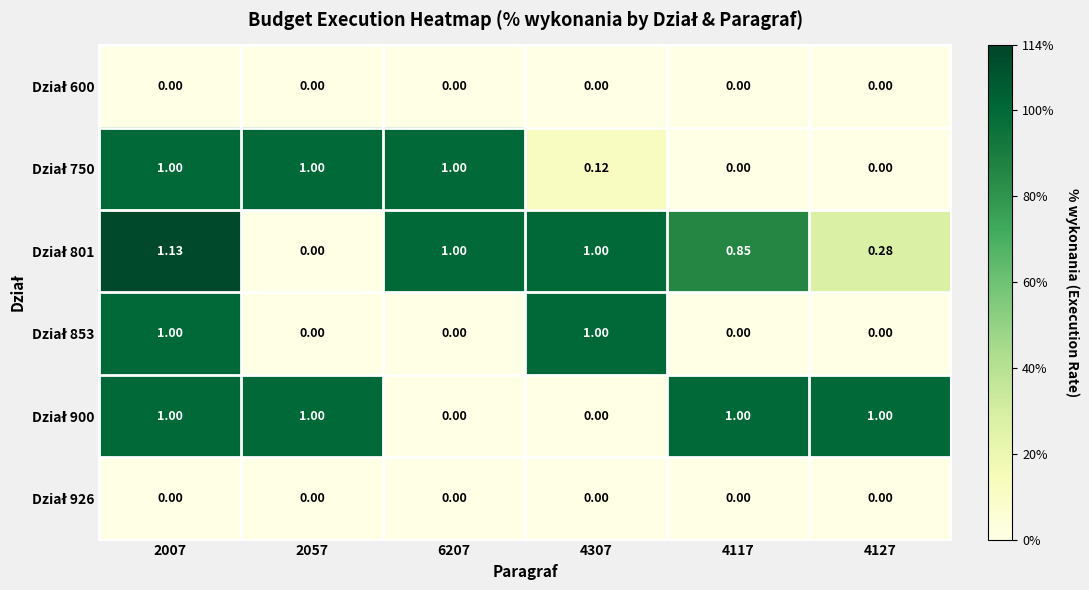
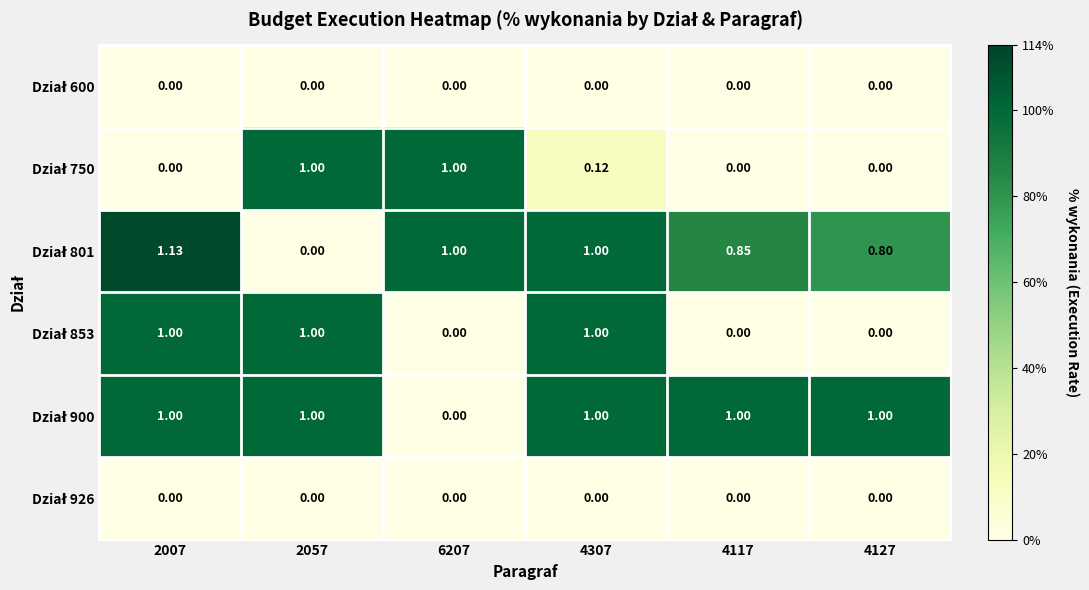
  {
    "Dział 600": {
      "2007": 0.00,
      "2057": 0.00,
      "6207": 0.00,
      "4307": 0.00,
      "4117": 0.00,
      "4127": 0.00
    },
    "Dział 750": {
-     "2007": 1.00,
+     "2007": 0.00,
      "2057": 1.00,
      "6207": 1.00,
      "4307": 0.12,
      "4117": 0.00,
      "4127": 0.00
    },
    "Dział 801": {
      "2007": 1.13,
      "2057": 0.00,
      "6207": 1.00,
      "4307": 1.00,
      "4117": 0.85,
-     "4127": 0.28
+     "4127": 0.80
    },
    "Dział 853": {
      "2007": 1.00,
-     "2057": 0.00,
+     "2057": 1.00,
      "6207": 0.00,
      "4307": 1.00,
      "4117": 0.00,
      "4127": 0.00
    },
    "Dział 900": {
      "2007": 1.00,
      "2057": 1.00,
      "6207": 0.00,
-     "4307": 0.00,
+     "4307": 1.00,
      "4117": 1.00,
      "4127": 1.00
    },
    "Dział 926": {
      "2007": 0.00,
      "2057": 0.00,
      "6207": 0.00,
      "4307": 0.00,
      "4117": 0.00,
      "4127": 0.00
    }
  }
